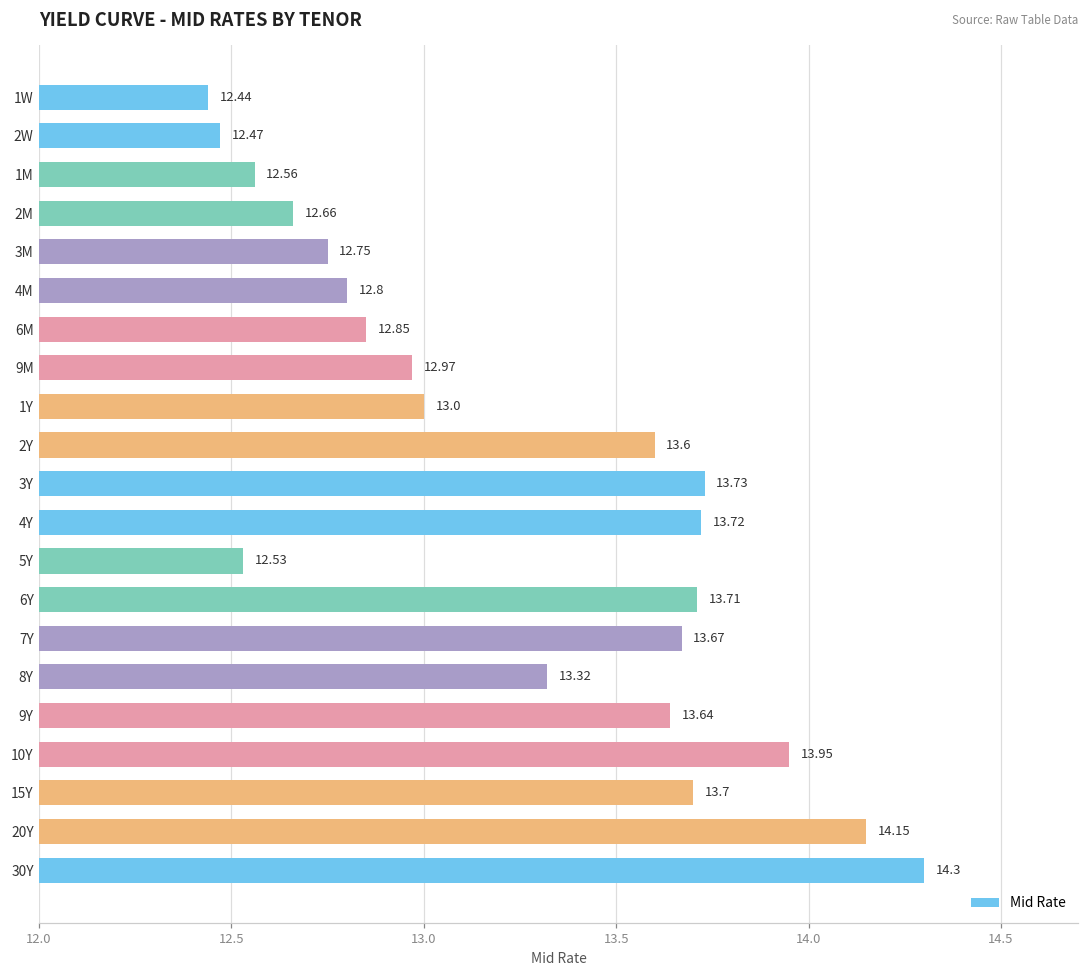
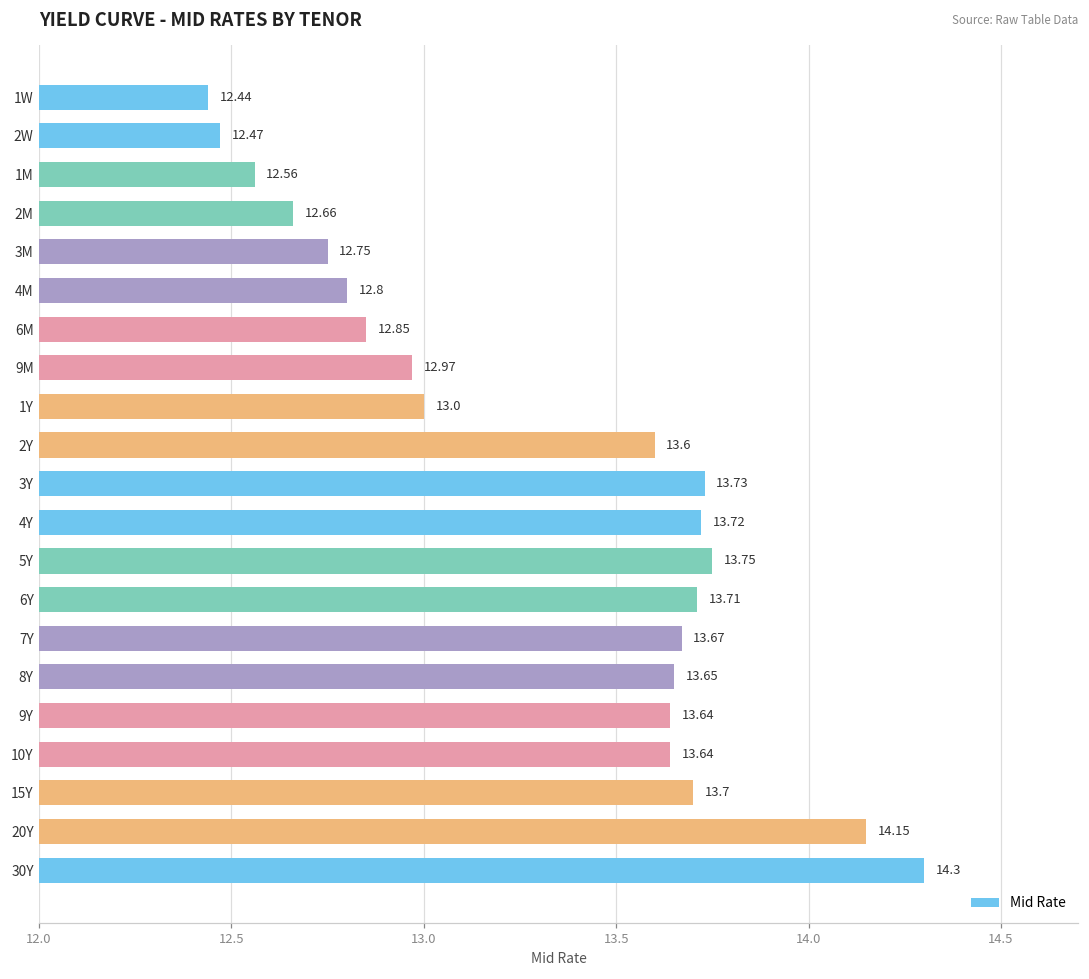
  {
    "1W": 12.44,
    "2W": 12.47,
    "1M": 12.56,
    "2M": 12.66,
    "3M": 12.75,
    "4M": 12.8,
    "6M": 12.85,
    "9M": 12.97,
    "1Y": 13.0,
    "2Y": 13.6,
    "3Y": 13.73,
    "4Y": 13.72,
-   "5Y": 12.53,
+   "5Y": 13.75,
    "6Y": 13.71,
    "7Y": 13.67,
-   "8Y": 13.32,
+   "8Y": 13.65,
    "9Y": 13.64,
-   "10Y": 13.95,
+   "10Y": 13.64,
    "15Y": 13.7,
    "20Y": 14.15,
    "30Y": 14.3
  }
